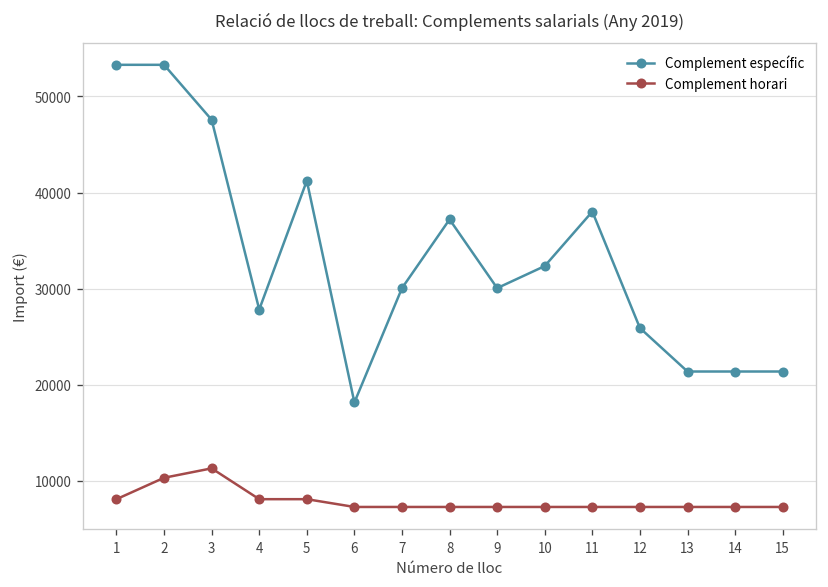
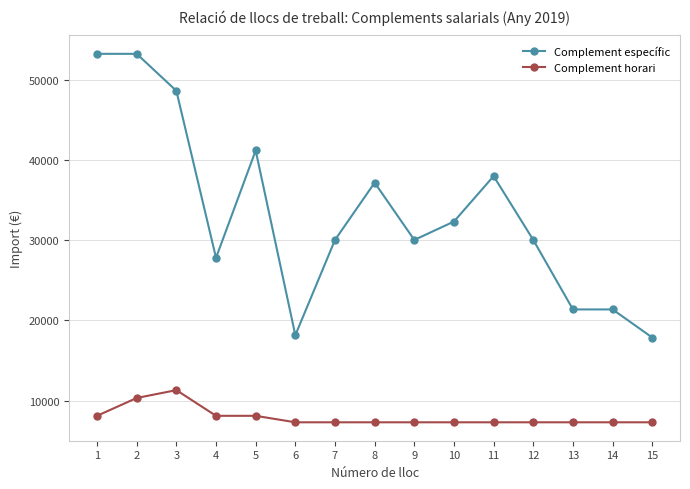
  {
    "Complement específic": {
      "1": 53000,
      "2": 53000,
-     "3": 48000,
+     "3": 49000,
      "4": 28000,
      "5": 41000,
      "6": 18000,
      "7": 30000,
      "8": 37000,
      "9": 30000,
      "10": 32000,
      "11": 38000,
-     "12": 26000,
+     "12": 30000,
      "13": 21000,
      "14": 21000,
-     "15": 21000
+     "15": 18000
    },
    "Complement horari": {
      "1": 8000,
      "2": 10000,
      "3": 11000,
      "4": 8000,
      "5": 8000,
      "6": 7000,
      "7": 7000,
      "8": 7000,
      "9": 7000,
      "10": 7000,
      "11": 7000,
      "12": 7000,
      "13": 7000,
      "14": 7000,
      "15": 7000
    }
  }
